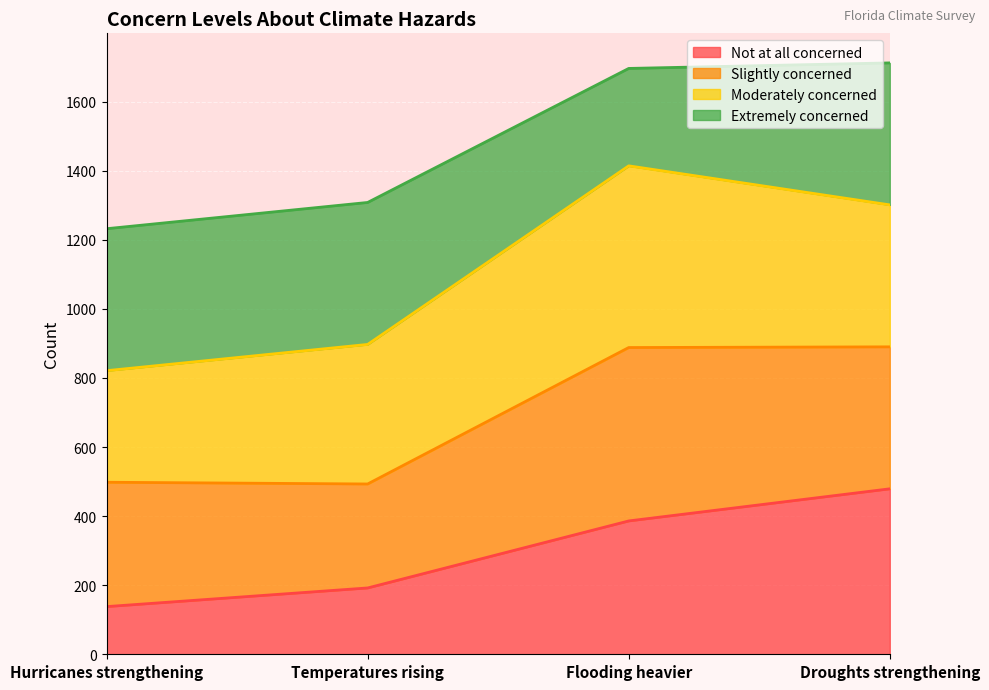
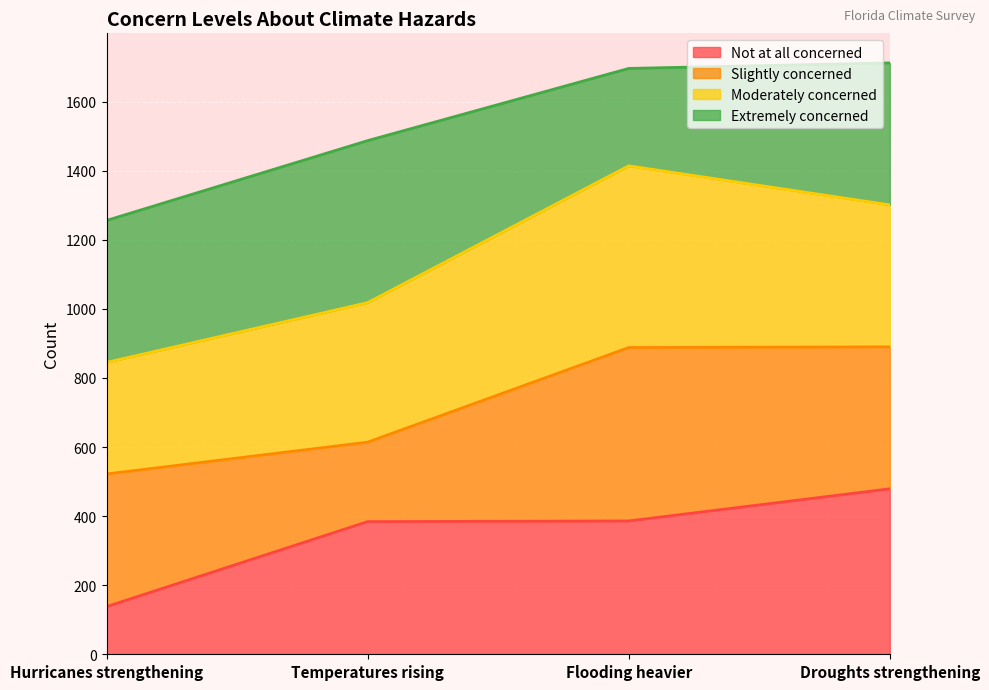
  {
    "Not at all concerned": {
      "Hurricanes strengthening": 140,
-     "Temperatures rising": 190,
+     "Temperatures rising": 380,
      "Flooding heavier": 390,
      "Droughts strengthening": 480
    },
    "Slightly concerned": {
-     "Hurricanes strengthening": 360,
-     "Temperatures rising": 300,
+     "Hurricanes strengthening": 380,
+     "Temperatures rising": 230,
      "Flooding heavier": 500,
      "Droughts strengthening": 410
    },
    "Moderately concerned": {
      "Hurricanes strengthening": 320,
      "Temperatures rising": 400,
      "Flooding heavier": 530,
      "Droughts strengthening": 410
    },
    "Extremely concerned": {
      "Hurricanes strengthening": 410,
-     "Temperatures rising": 410,
+     "Temperatures rising": 470,
      "Flooding heavier": 280,
      "Droughts strengthening": 410
    }
  }
